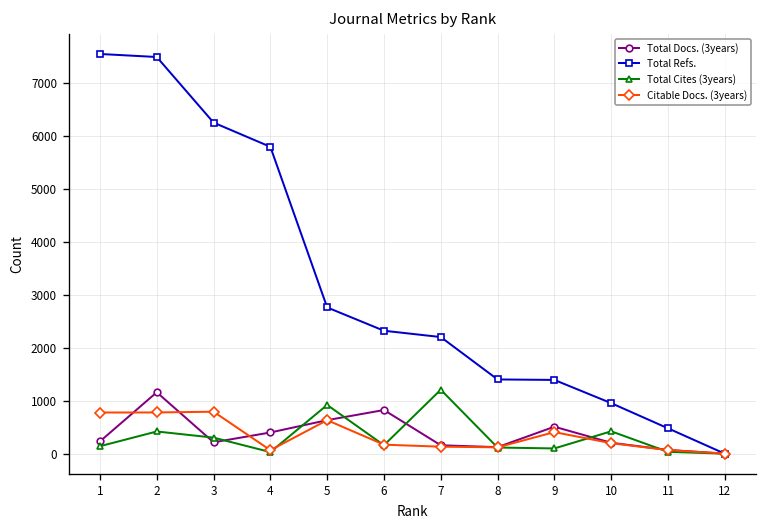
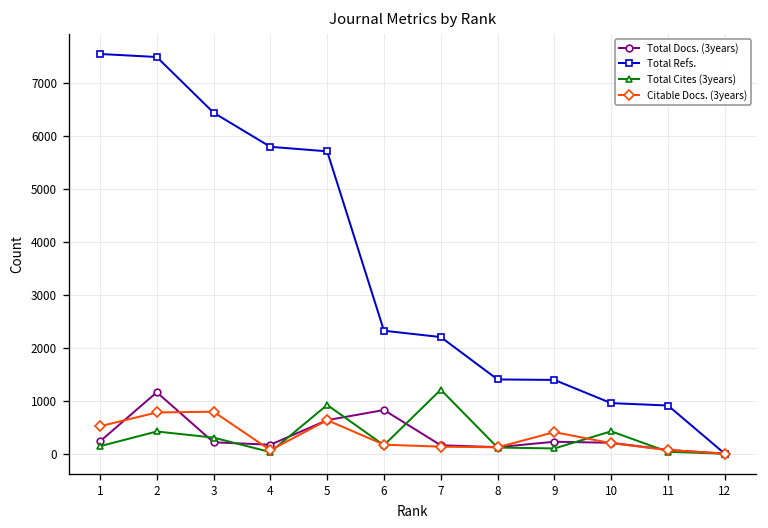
  {
    "Total Docs. (3years)": {
      "1": 200,
      "2": 1200,
      "3": 200,
-     "4": 400,
+     "4": 200,
      "6": 800,
-     "9": 500
+     "9": 200
    },
    "Total Refs.": {
      "1": 7500,
      "2": 7500,
-     "3": 6200,
+     "3": 6400,
      "4": 5800,
-     "5": 2800,
+     "5": 5700,
      "6": 2300,
      "7": 2200,
      "8": 1400,
      "9": 1400,
      "10": 1000,
-     "11": 500
+     "11": 900
    },
    "Total Cites (3years)": {
      "1": 100,
      "2": 400,
      "3": 300,
      "5": 900,
      "7": 1200,
      "9": 100,
      "10": 400
    },
    "Citable Docs. (3years)": {
-     "1": 800,
+     "1": 500,
      "2": 800,
      "3": 800,
      "9": 400
    }
  }
